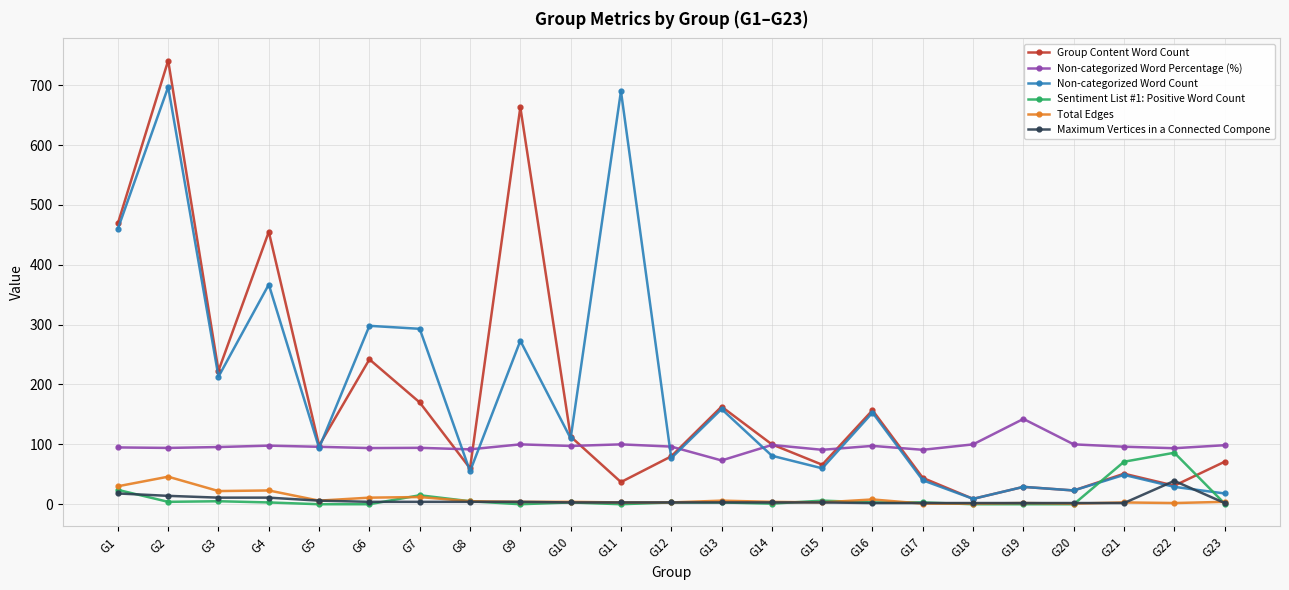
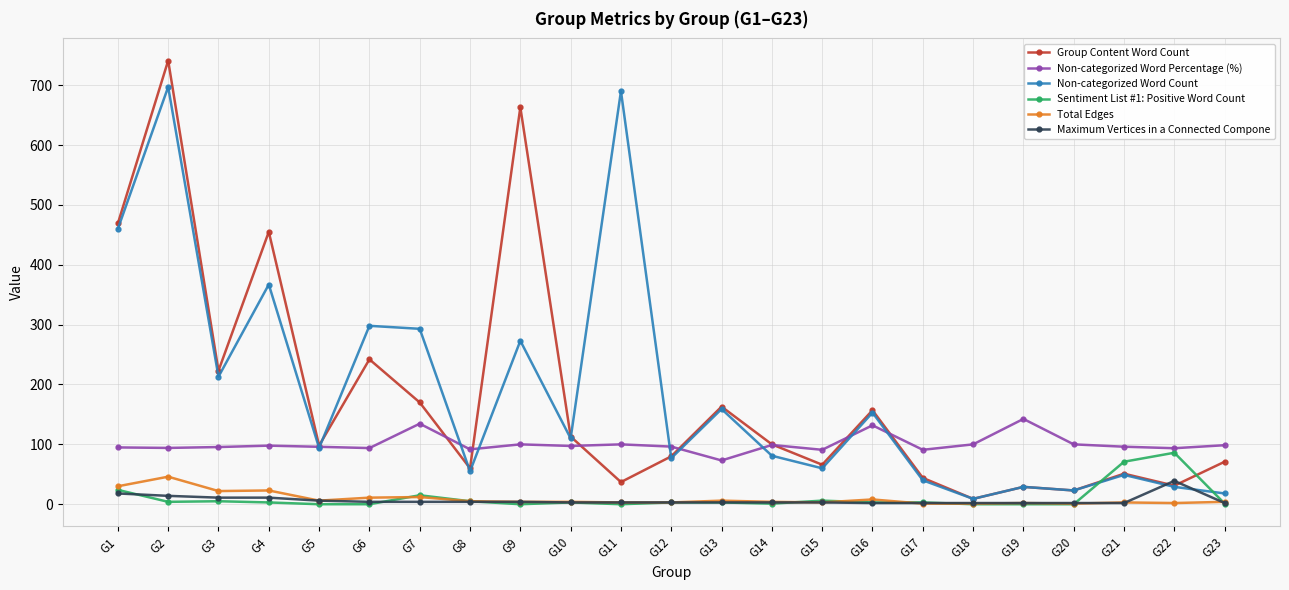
  {
    "Group Content Word Count": {
      "G1": 470,
      "G2": 740,
      "G3": 220,
      "G4": 460,
      "G6": 240,
      "G7": 170,
      "G8": 60,
      "G9": 660,
      "G11": 40,
      "G15": 70,
      "G23": 70
    },
    "Non-categorized Word Percentage (%)": {
      "G1": 90,
      "G2": 90,
      "G3": 100,
      "G4": 100,
      "G6": 90,
-     "G7": 90,
+     "G7": 130,
      "G8": 90,
      "G9": 100,
      "G10": 100,
      "G11": 100,
      "G12": 100,
      "G13": 70,
      "G15": 90,
-     "G16": 100,
+     "G16": 130,
      "G17": 90,
      "G18": 100,
      "G19": 140,
      "G20": 100,
      "G21": 100,
      "G22": 90,
      "G23": 100
    },
    "Non-categorized Word Count": {
      "G1": 460,
      "G2": 700,
      "G3": 210,
      "G4": 370,
      "G6": 300,
      "G7": 290,
      "G8": 60,
      "G9": 270,
      "G11": 690,
      "G14": 80,
      "G15": 60,
      "G23": 20
    },
    "Sentiment List #1: Positive Word Count": {
      "G1": 20,
      "G2": 0,
      "G3": 10,
      "G4": 0,
      "G5": 0,
      "G21": 70,
      "G22": 90
    },
    "Total Edges": {
      "G1": 30,
      "G2": 50,
      "G3": 20,
      "G4": 20,
      "G6": 10,
      "G16": 10,
      "G22": 0
    },
    "Maximum Vertices in a Connected Compone": {
      "G1": 20,
      "G2": 10,
      "G3": 10,
      "G4": 10,
      "G7": 0,
      "G22": 40
    }
  }
